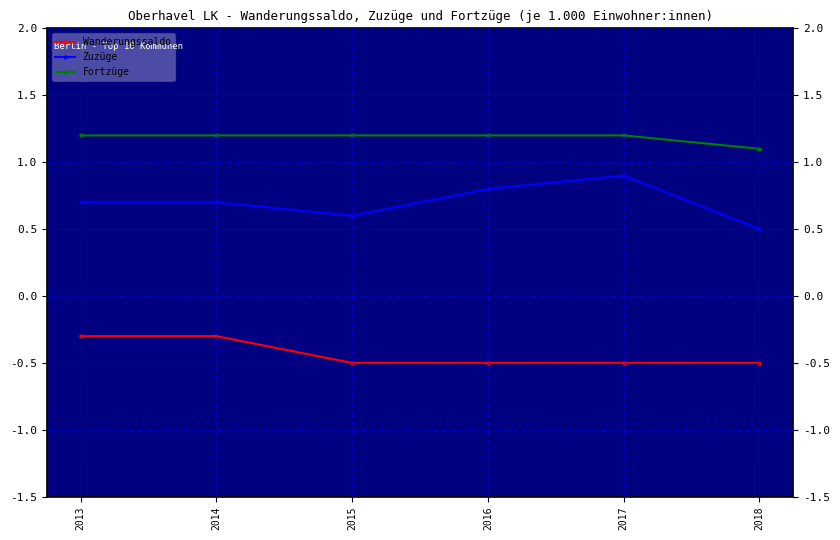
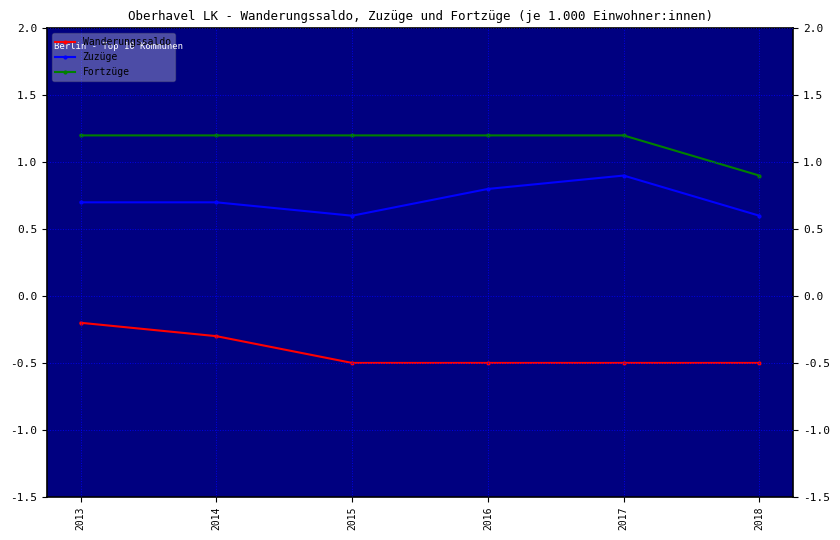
  {
    "Wanderungssaldo": {
-     "2013": -0.3,
+     "2013": -0.2,
      "2014": -0.3,
      "2015": -0.5,
      "2016": -0.5,
      "2017": -0.5,
      "2018": -0.5
    },
    "Zuzüge": {
      "2013": 0.7,
      "2014": 0.7,
      "2015": 0.6,
      "2016": 0.8,
      "2017": 0.9,
-     "2018": 0.5
+     "2018": 0.6
    },
    "Fortzüge": {
      "2013": 1.2,
      "2014": 1.2,
      "2015": 1.2,
      "2016": 1.2,
      "2017": 1.2,
-     "2018": 1.1
+     "2018": 0.9
    }
  }
